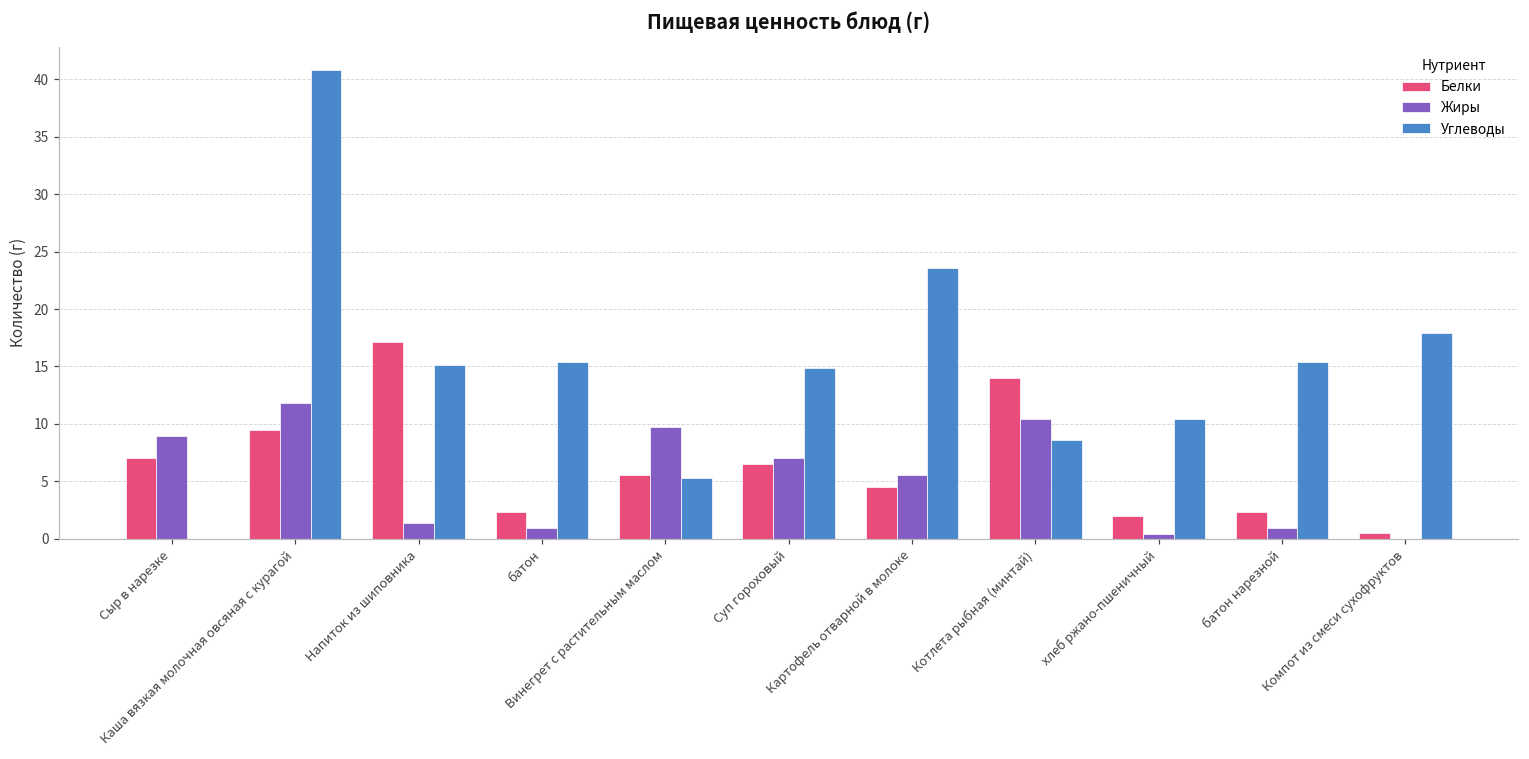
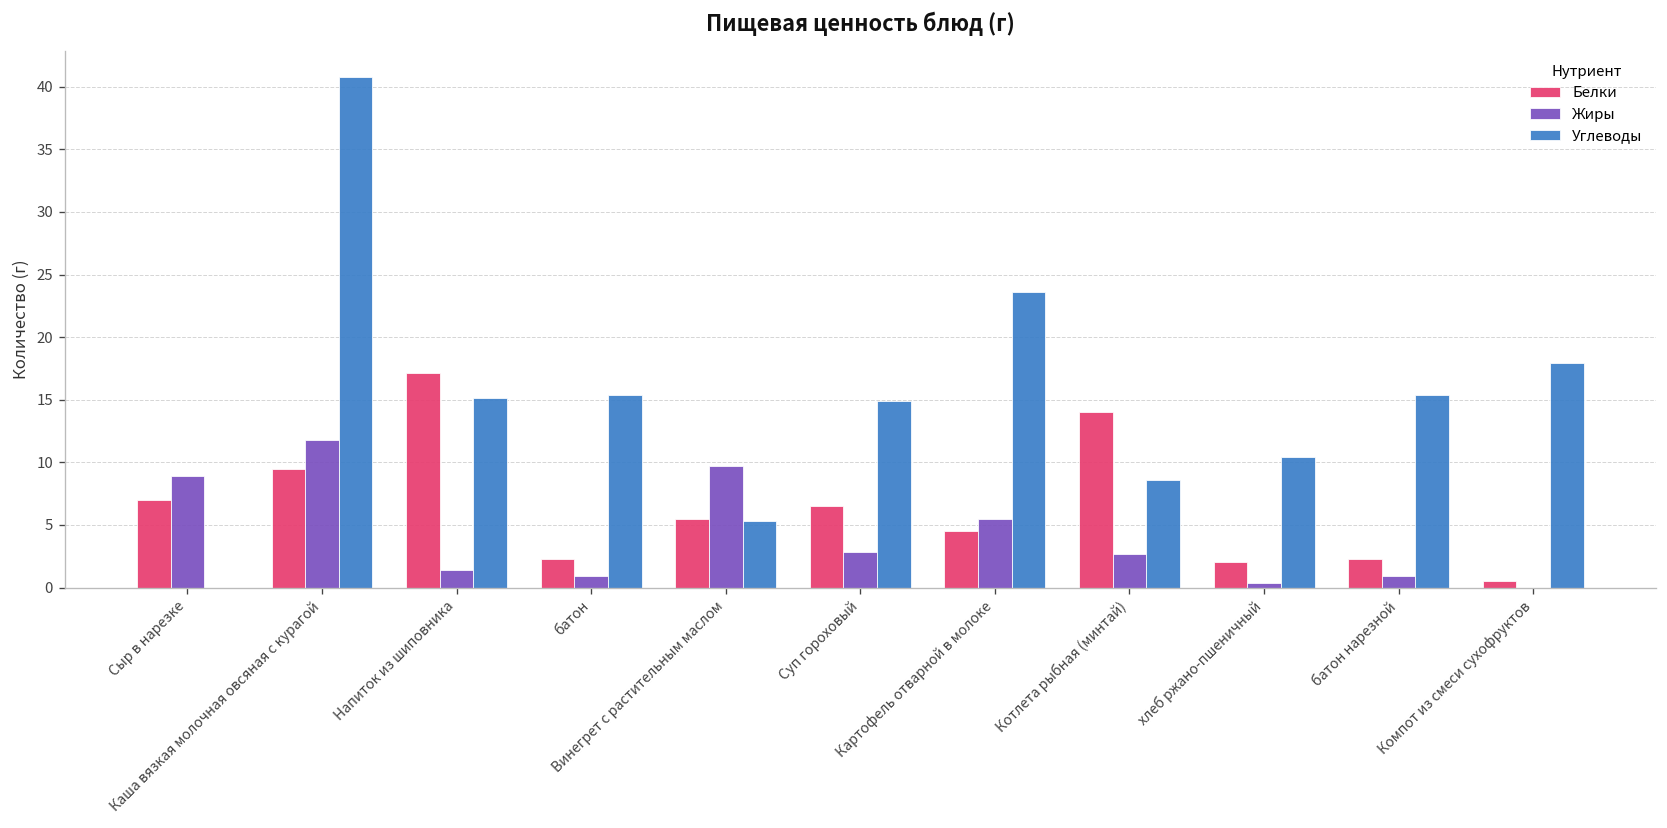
  {
    "Белки": {
      "Сыр в нарезке": 7.0,
      "Каша вязкая молочная овсяная с курагой": 9.5,
      "Напиток из шиповника": 17.1,
      "батон": 2.3,
      "Винегрет с растительным маслом": 5.5,
      "Суп гороховый": 6.5,
      "Картофель отварной в молоке": 4.5,
      "Котлета рыбная (минтай)": 14.0,
      "хлеб ржано-пшеничный": 2.0,
      "батон нарезной": 2.3,
      "Компот из смеси сухофруктов": 0.5
    },
    "Жиры": {
      "Сыр в нарезке": 8.9,
      "Каша вязкая молочная овсяная с курагой": 11.8,
      "Напиток из шиповника": 1.4,
      "батон": 0.9,
      "Винегрет с растительным маслом": 9.7,
-     "Суп гороховый": 7.0,
+     "Суп гороховый": 2.8,
      "Картофель отварной в молоке": 5.5,
-     "Котлета рыбная (минтай)": 10.4,
+     "Котлета рыбная (минтай)": 2.7,
      "хлеб ржано-пшеничный": 0.4,
      "батон нарезной": 0.9,
      "Компот из смеси сухофруктов": 0.0
    },
    "Углеводы": {
      "Сыр в нарезке": 0.0,
      "Каша вязкая молочная овсяная с курагой": 40.8,
      "Напиток из шиповника": 15.1,
      "батон": 15.4,
      "Винегрет с растительным маслом": 5.3,
      "Суп гороховый": 14.9,
      "Картофель отварной в молоке": 23.6,
      "Котлета рыбная (минтай)": 8.6,
      "хлеб ржано-пшеничный": 10.4,
      "батон нарезной": 15.4,
      "Компот из смеси сухофруктов": 17.9
    }
  }
